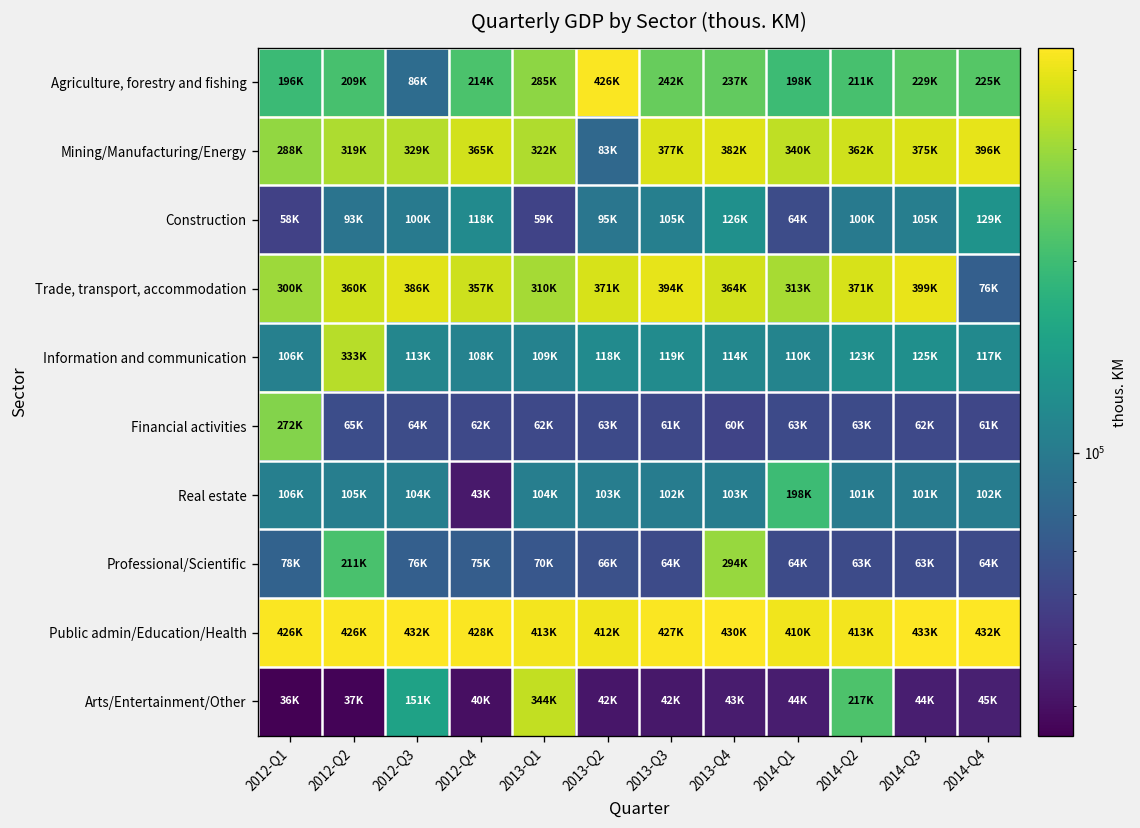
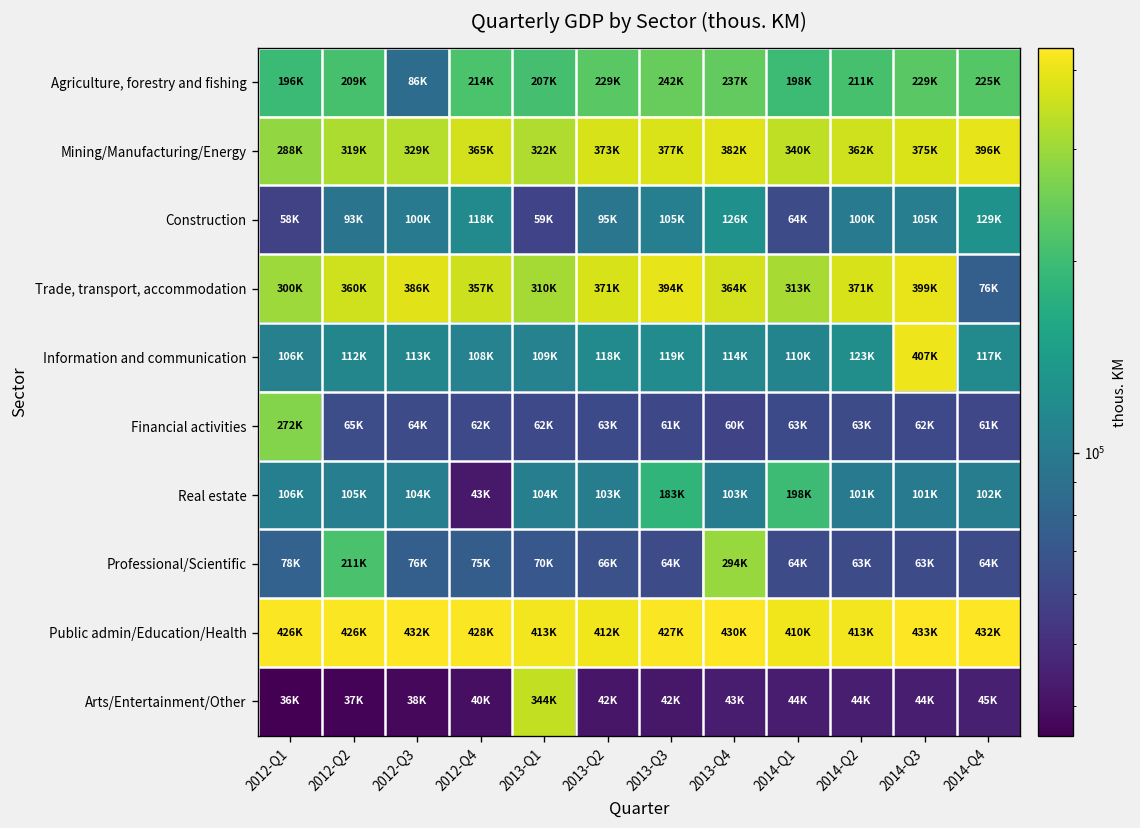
  {
    "Agriculture, forestry and fishing": {
      "2012-Q1": "196K",
      "2012-Q2": "209K",
      "2012-Q3": "86K",
      "2012-Q4": "214K",
-     "2013-Q1": "285K",
-     "2013-Q2": "426K",
+     "2013-Q1": "207K",
+     "2013-Q2": "229K",
      "2013-Q3": "242K",
      "2013-Q4": "237K",
      "2014-Q1": "198K",
      "2014-Q2": "211K",
      "2014-Q3": "229K",
      "2014-Q4": "225K"
    },
    "Mining/Manufacturing/Energy": {
      "2012-Q1": "288K",
      "2012-Q2": "319K",
      "2012-Q3": "329K",
      "2012-Q4": "365K",
      "2013-Q1": "322K",
-     "2013-Q2": "83K",
+     "2013-Q2": "373K",
      "2013-Q3": "377K",
      "2013-Q4": "382K",
      "2014-Q1": "340K",
      "2014-Q2": "362K",
      "2014-Q3": "375K",
      "2014-Q4": "396K"
    },
    "Construction": {
      "2012-Q1": "58K",
      "2012-Q2": "93K",
      "2012-Q3": "100K",
      "2012-Q4": "118K",
      "2013-Q1": "59K",
      "2013-Q2": "95K",
      "2013-Q3": "105K",
      "2013-Q4": "126K",
      "2014-Q1": "64K",
      "2014-Q2": "100K",
      "2014-Q3": "105K",
      "2014-Q4": "129K"
    },
    "Trade, transport, accommodation": {
      "2012-Q1": "300K",
      "2012-Q2": "360K",
      "2012-Q3": "386K",
      "2012-Q4": "357K",
      "2013-Q1": "310K",
      "2013-Q2": "371K",
      "2013-Q3": "394K",
      "2013-Q4": "364K",
      "2014-Q1": "313K",
      "2014-Q2": "371K",
      "2014-Q3": "399K",
      "2014-Q4": "76K"
    },
    "Information and communication": {
      "2012-Q1": "106K",
-     "2012-Q2": "333K",
+     "2012-Q2": "112K",
      "2012-Q3": "113K",
      "2012-Q4": "108K",
      "2013-Q1": "109K",
      "2013-Q2": "118K",
      "2013-Q3": "119K",
      "2013-Q4": "114K",
      "2014-Q1": "110K",
      "2014-Q2": "123K",
-     "2014-Q3": "125K",
+     "2014-Q3": "407K",
      "2014-Q4": "117K"
    },
    "Financial activities": {
      "2012-Q1": "272K",
      "2012-Q2": "65K",
      "2012-Q3": "64K",
      "2012-Q4": "62K",
      "2013-Q1": "62K",
      "2013-Q2": "63K",
      "2013-Q3": "61K",
      "2013-Q4": "60K",
      "2014-Q1": "63K",
      "2014-Q2": "63K",
      "2014-Q3": "62K",
      "2014-Q4": "61K"
    },
    "Real estate": {
      "2012-Q1": "106K",
      "2012-Q2": "105K",
      "2012-Q3": "104K",
      "2012-Q4": "43K",
      "2013-Q1": "104K",
      "2013-Q2": "103K",
-     "2013-Q3": "102K",
+     "2013-Q3": "183K",
      "2013-Q4": "103K",
      "2014-Q1": "198K",
      "2014-Q2": "101K",
      "2014-Q3": "101K",
      "2014-Q4": "102K"
    },
    "Professional/Scientific": {
      "2012-Q1": "78K",
      "2012-Q2": "211K",
      "2012-Q3": "76K",
      "2012-Q4": "75K",
      "2013-Q1": "70K",
      "2013-Q2": "66K",
      "2013-Q3": "64K",
      "2013-Q4": "294K",
      "2014-Q1": "64K",
      "2014-Q2": "63K",
      "2014-Q3": "63K",
      "2014-Q4": "64K"
    },
    "Public admin/Education/Health": {
      "2012-Q1": "426K",
      "2012-Q2": "426K",
      "2012-Q3": "432K",
      "2012-Q4": "428K",
      "2013-Q1": "413K",
      "2013-Q2": "412K",
      "2013-Q3": "427K",
      "2013-Q4": "430K",
      "2014-Q1": "410K",
      "2014-Q2": "413K",
      "2014-Q3": "433K",
      "2014-Q4": "432K"
    },
    "Arts/Entertainment/Other": {
      "2012-Q1": "36K",
      "2012-Q2": "37K",
-     "2012-Q3": "151K",
+     "2012-Q3": "38K",
      "2012-Q4": "40K",
      "2013-Q1": "344K",
      "2013-Q2": "42K",
      "2013-Q3": "42K",
      "2013-Q4": "43K",
      "2014-Q1": "44K",
-     "2014-Q2": "217K",
+     "2014-Q2": "44K",
      "2014-Q3": "44K",
      "2014-Q4": "45K"
    }
  }
